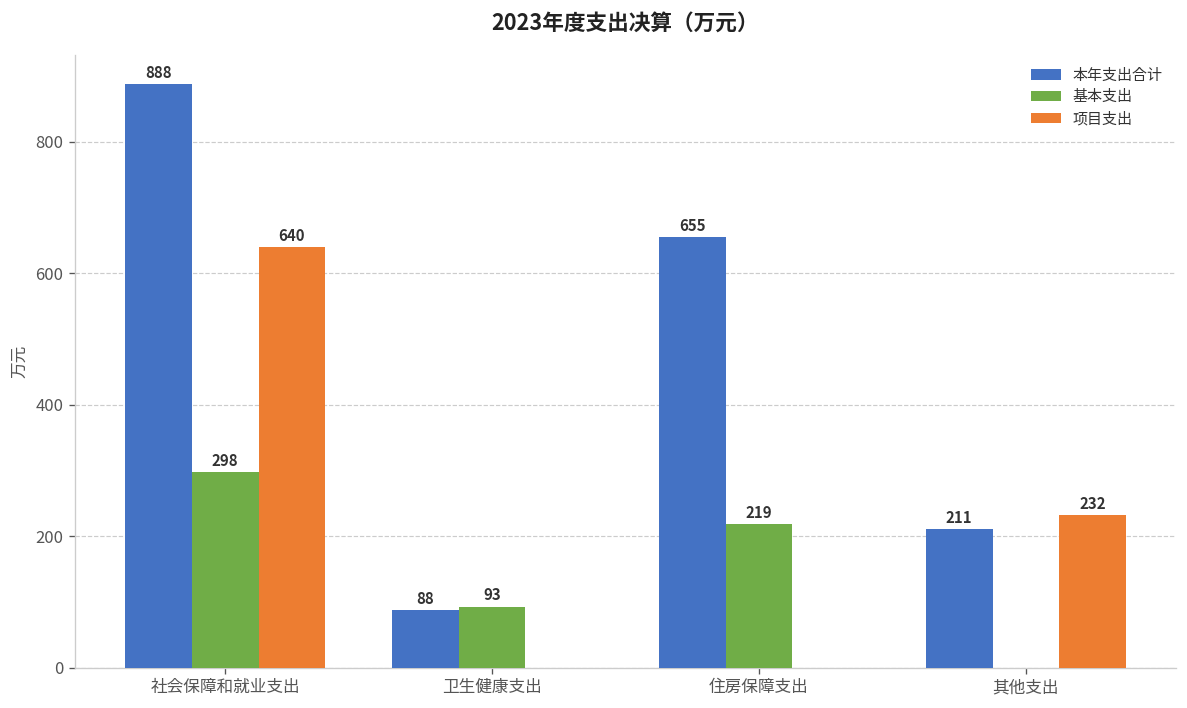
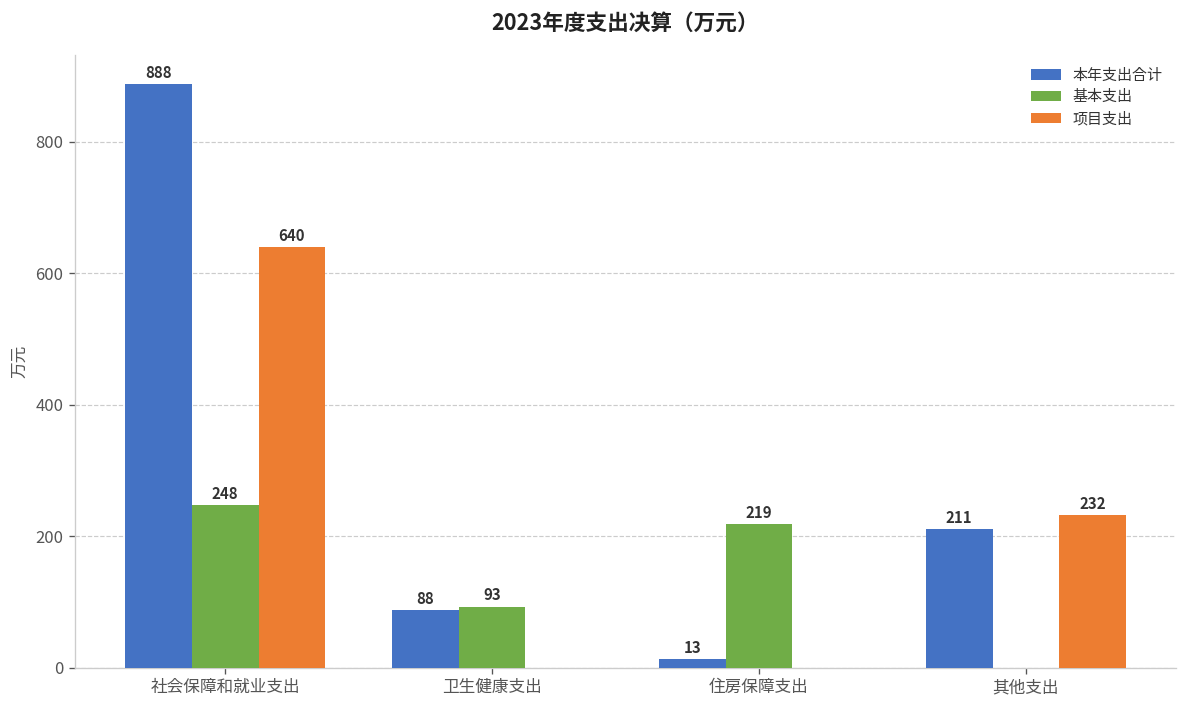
  {
    "本年支出合计": {
      "社会保障和就业支出": 888,
      "卫生健康支出": 88,
-     "住房保障支出": 655,
+     "住房保障支出": 13,
      "其他支出": 211
    },
    "基本支出": {
-     "社会保障和就业支出": 298,
+     "社会保障和就业支出": 248,
      "卫生健康支出": 93,
      "住房保障支出": 219
    },
    "项目支出": {
      "社会保障和就业支出": 640,
      "其他支出": 232
    }
  }
